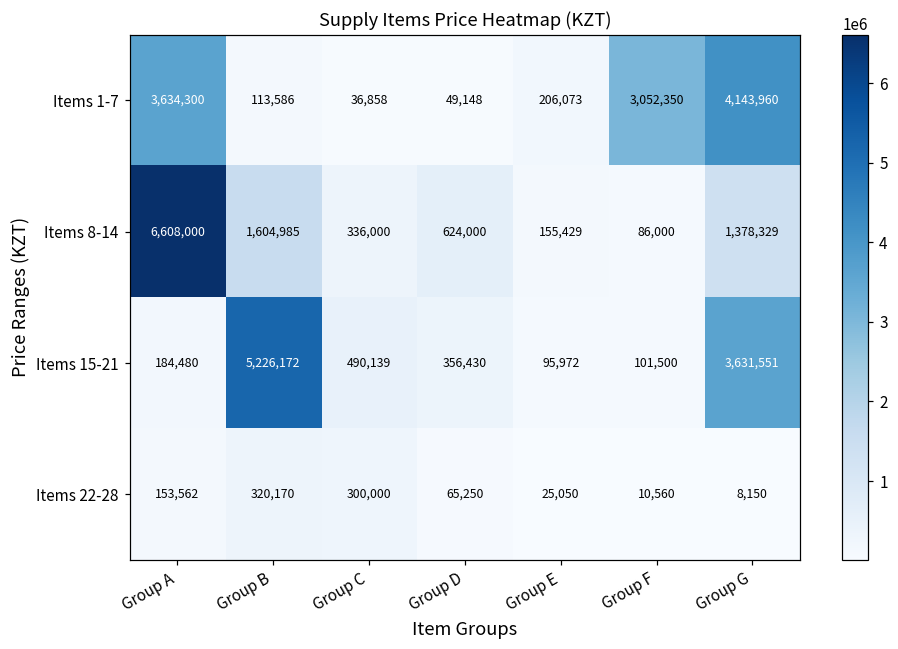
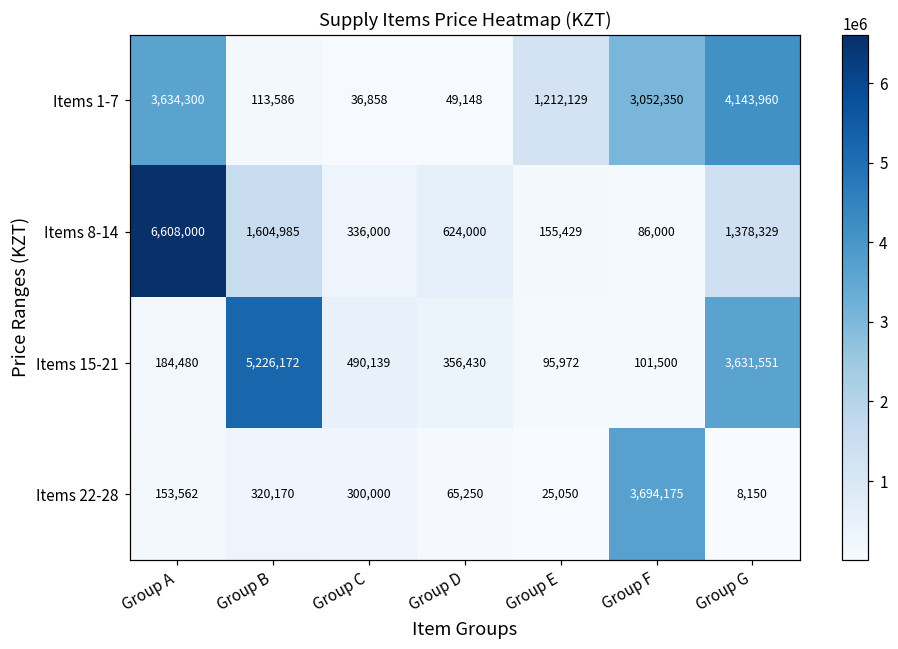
  {
    "Items 1-7": {
      "Group A": "3,634,300",
      "Group B": "113,586",
      "Group C": "36,858",
      "Group D": "49,148",
-     "Group E": "206,073",
+     "Group E": "1,212,129",
      "Group F": "3,052,350",
      "Group G": "4,143,960"
    },
    "Items 8-14": {
      "Group A": "6,608,000",
      "Group B": "1,604,985",
      "Group C": "336,000",
      "Group D": "624,000",
      "Group E": "155,429",
      "Group F": "86,000",
      "Group G": "1,378,329"
    },
    "Items 15-21": {
      "Group A": "184,480",
      "Group B": "5,226,172",
      "Group C": "490,139",
      "Group D": "356,430",
      "Group E": "95,972",
      "Group F": "101,500",
      "Group G": "3,631,551"
    },
    "Items 22-28": {
      "Group A": "153,562",
      "Group B": "320,170",
      "Group C": "300,000",
      "Group D": "65,250",
      "Group E": "25,050",
-     "Group F": "10,560",
+     "Group F": "3,694,175",
      "Group G": "8,150"
    }
  }
